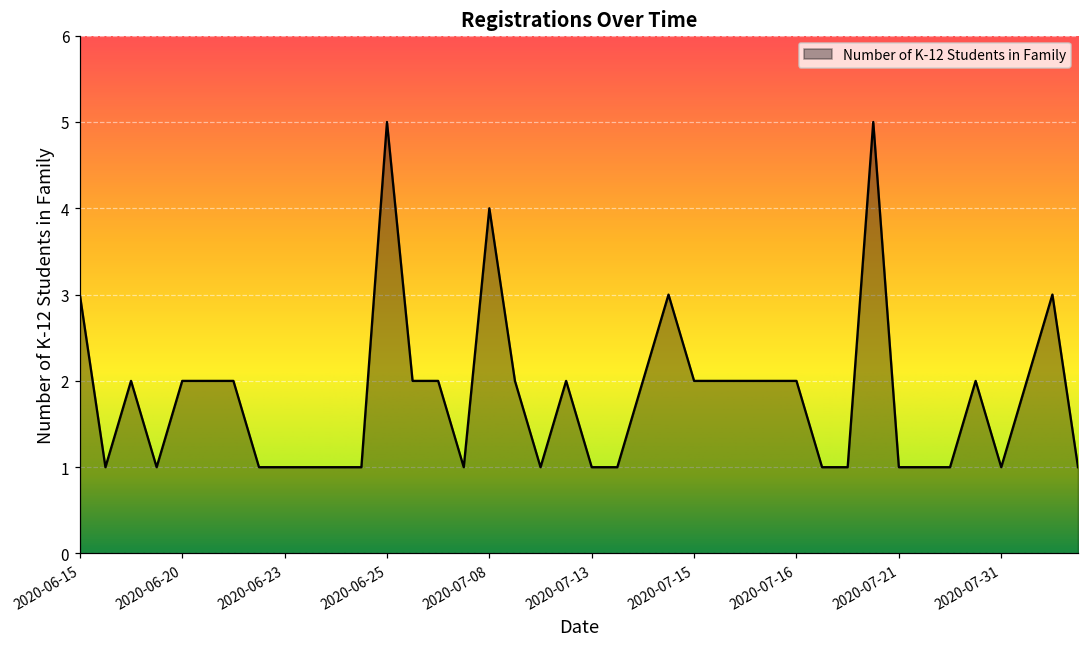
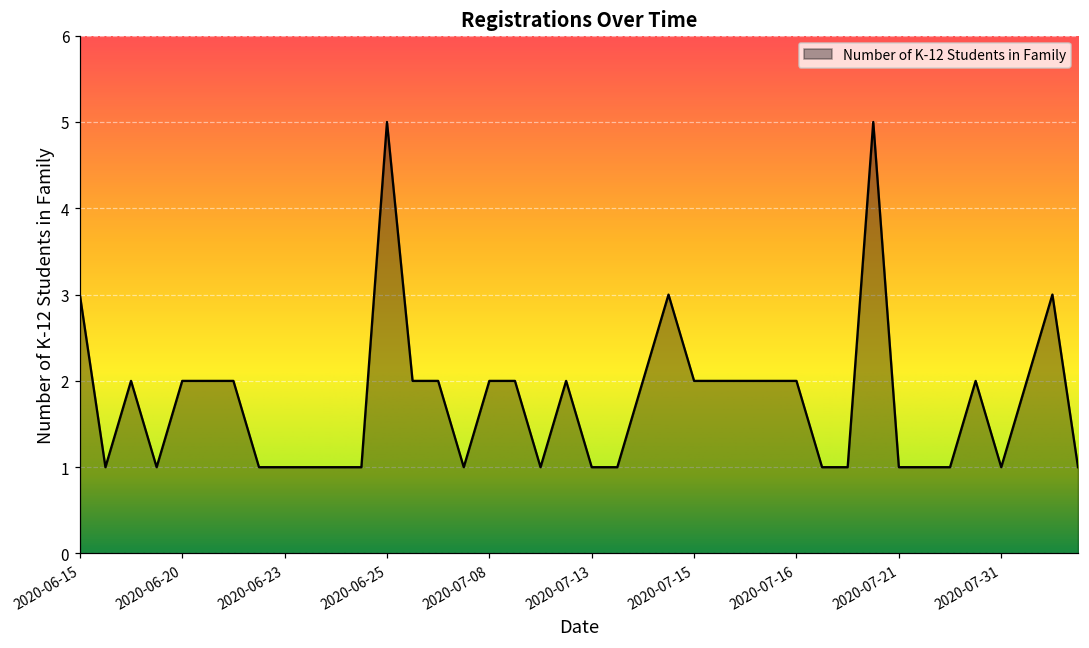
  {
    "2020-06-15": 3,
    "2020-06-23": 1,
    "2020-06-25": 5,
-   "2020-07-08": 4,
+   "2020-07-08": 2,
    "2020-07-13": 1,
    "2020-07-21": 1,
    "2020-07-31": 1
  }
